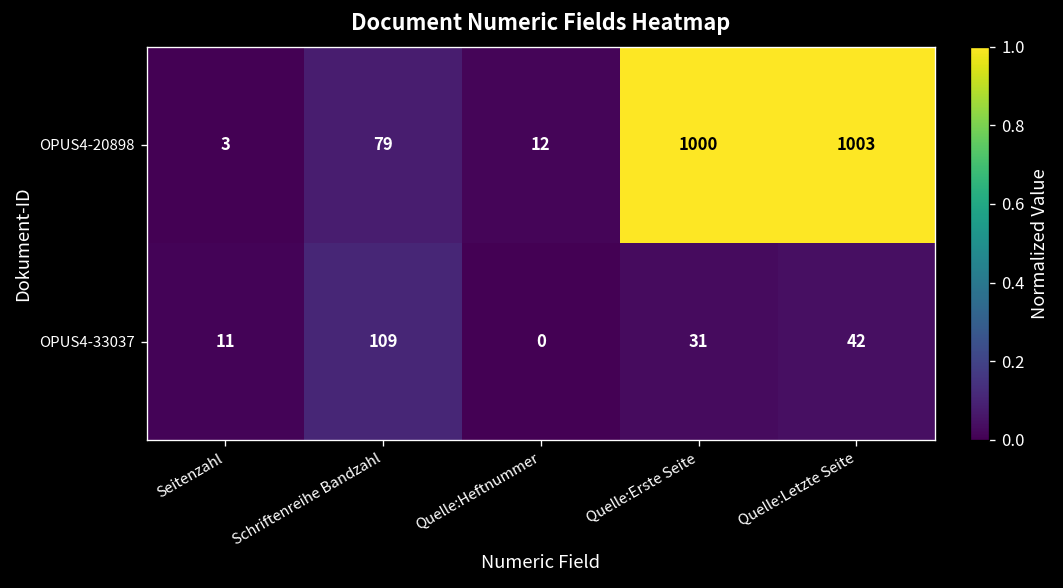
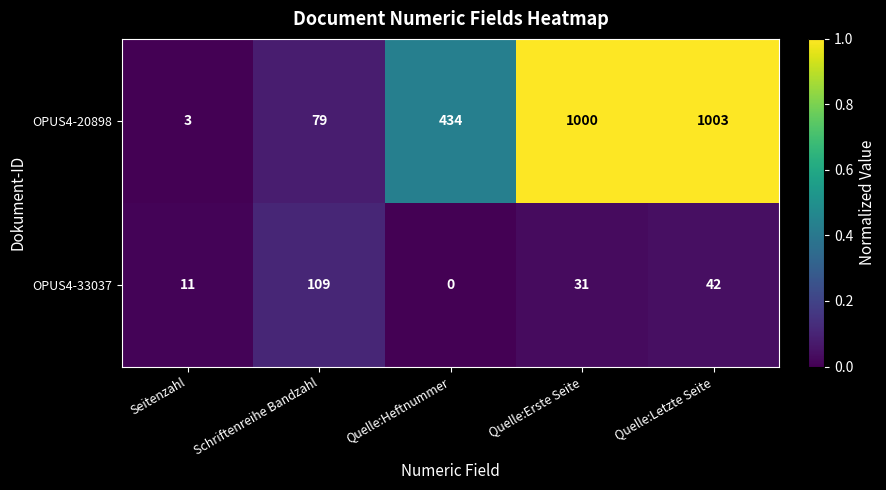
  {
    "OPUS4-20898": {
      "Seitenzahl": 3,
      "Schriftenreihe Bandzahl": 79,
-     "Quelle:Heftnummer": 12,
+     "Quelle:Heftnummer": 434,
      "Quelle:Erste Seite": 1000,
      "Quelle:Letzte Seite": 1003
    },
    "OPUS4-33037": {
      "Seitenzahl": 11,
      "Schriftenreihe Bandzahl": 109,
      "Quelle:Heftnummer": 0,
      "Quelle:Erste Seite": 31,
      "Quelle:Letzte Seite": 42
    }
  }
